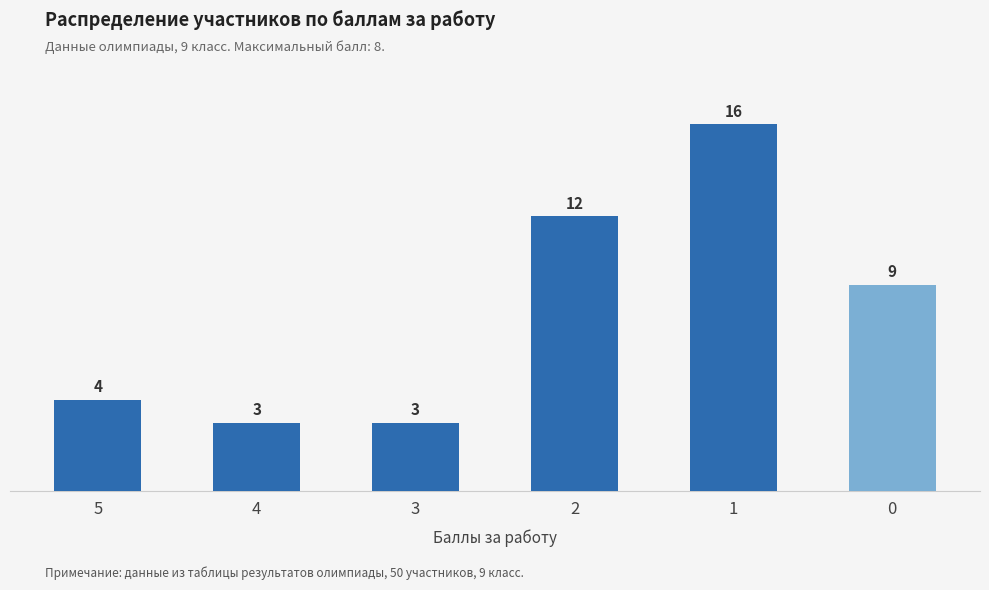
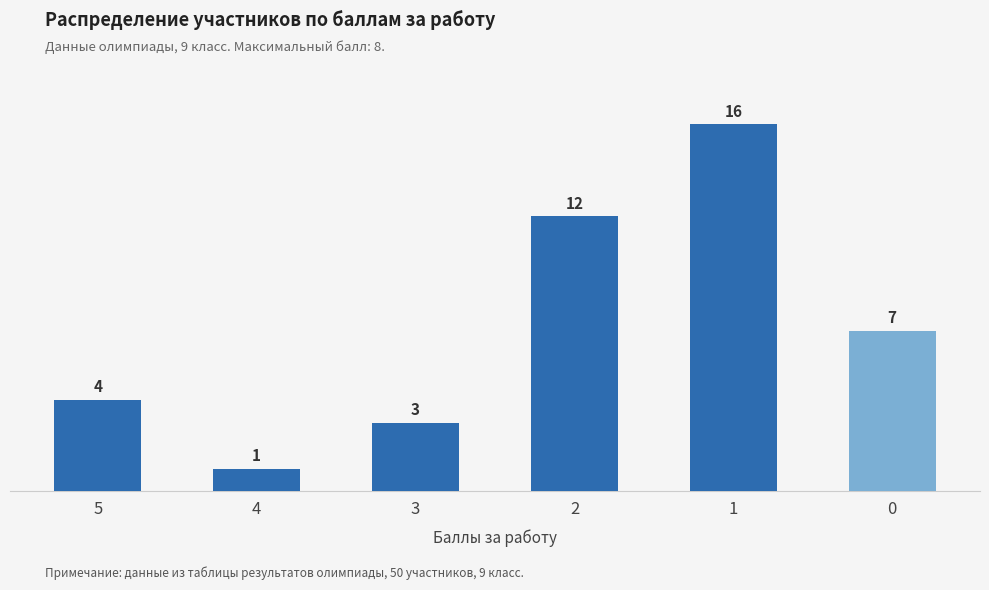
  {
    "5": 4,
-   "4": 3,
+   "4": 1,
    "3": 3,
    "2": 12,
    "1": 16,
-   "0": 9
+   "0": 7
  }
